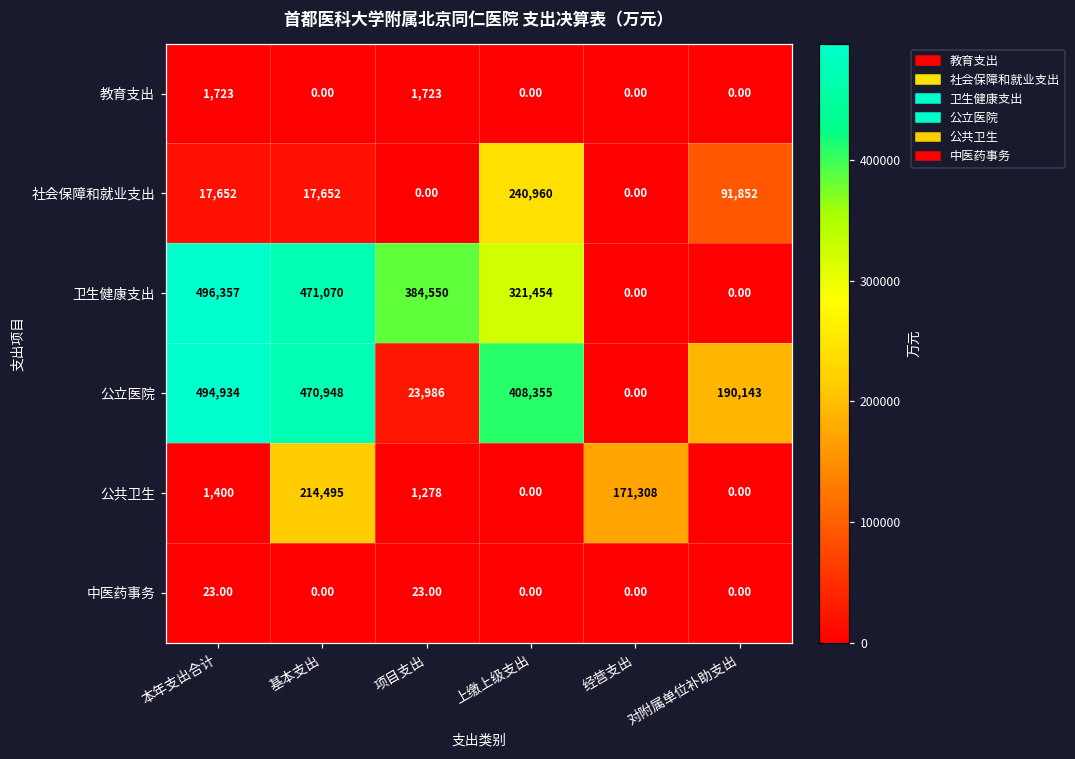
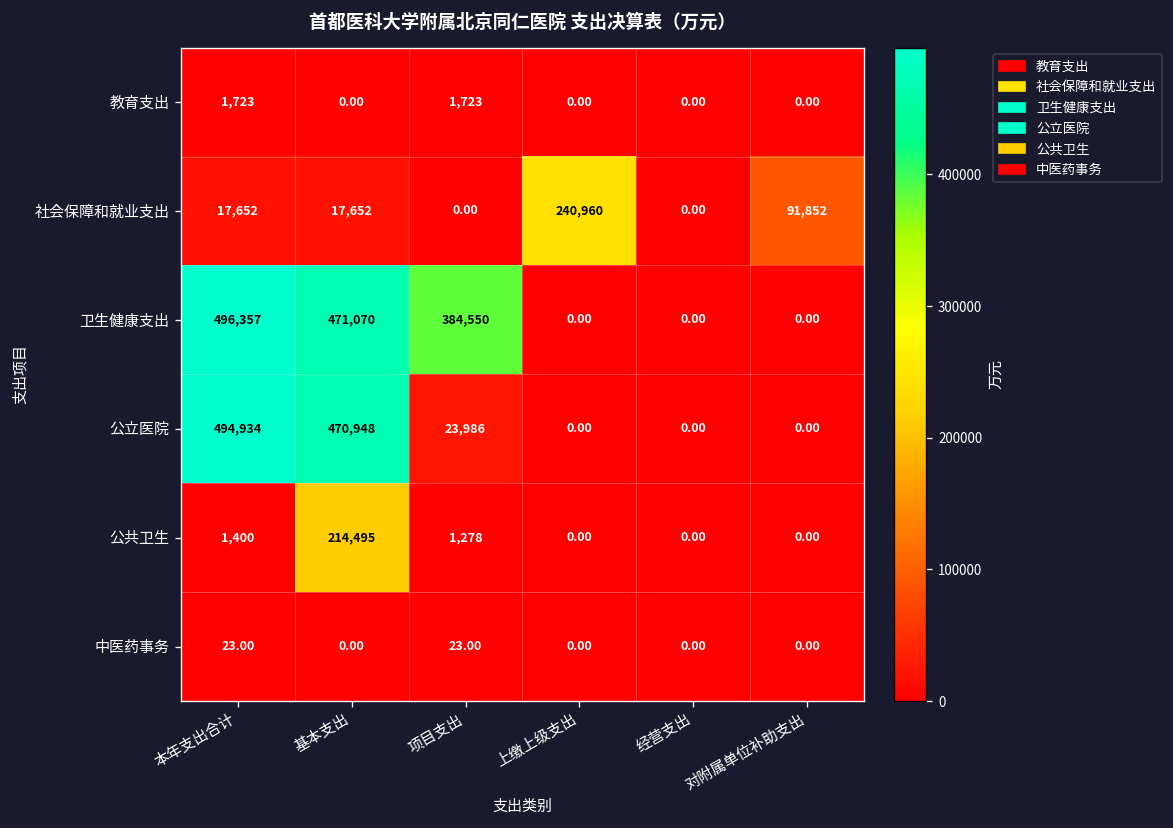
  {
    "教育支出": {
      "本年支出合计": "1,723",
      "基本支出": "0.00",
      "项目支出": "1,723",
      "上缴上级支出": "0.00",
      "经营支出": "0.00",
      "对附属单位补助支出": "0.00"
    },
    "社会保障和就业支出": {
      "本年支出合计": "17,652",
      "基本支出": "17,652",
      "项目支出": "0.00",
      "上缴上级支出": "240,960",
      "经营支出": "0.00",
      "对附属单位补助支出": "91,852"
    },
    "卫生健康支出": {
      "本年支出合计": "496,357",
      "基本支出": "471,070",
      "项目支出": "384,550",
-     "上缴上级支出": "321,454",
+     "上缴上级支出": "0.00",
      "经营支出": "0.00",
      "对附属单位补助支出": "0.00"
    },
    "公立医院": {
      "本年支出合计": "494,934",
      "基本支出": "470,948",
      "项目支出": "23,986",
-     "上缴上级支出": "408,355",
+     "上缴上级支出": "0.00",
      "经营支出": "0.00",
-     "对附属单位补助支出": "190,143"
+     "对附属单位补助支出": "0.00"
    },
    "公共卫生": {
      "本年支出合计": "1,400",
      "基本支出": "214,495",
      "项目支出": "1,278",
      "上缴上级支出": "0.00",
-     "经营支出": "171,308",
+     "经营支出": "0.00",
      "对附属单位补助支出": "0.00"
    },
    "中医药事务": {
      "本年支出合计": "23.00",
      "基本支出": "0.00",
      "项目支出": "23.00",
      "上缴上级支出": "0.00",
      "经营支出": "0.00",
      "对附属单位补助支出": "0.00"
    }
  }
